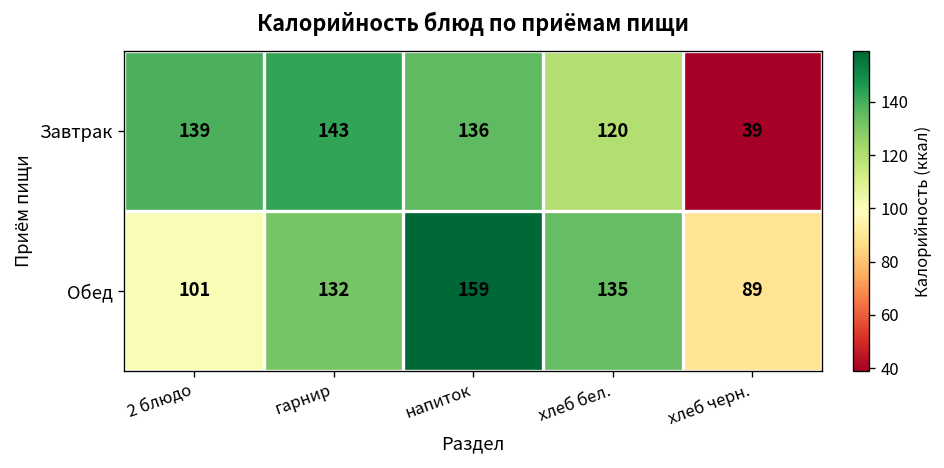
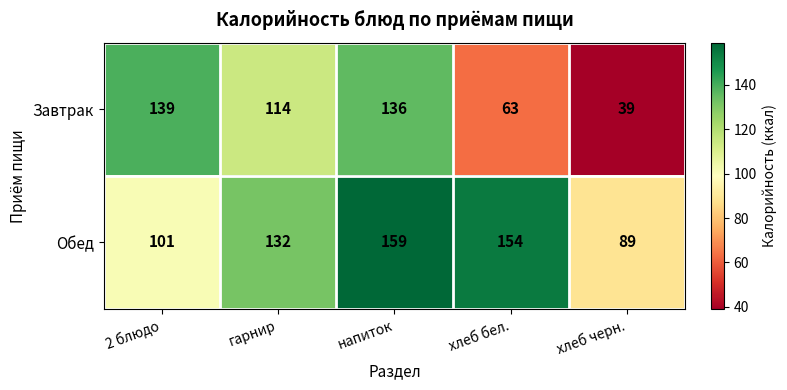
  {
    "Завтрак": {
      "2 блюдо": 139,
-     "гарнир": 143,
+     "гарнир": 114,
      "напиток": 136,
-     "хлеб бел.": 120,
+     "хлеб бел.": 63,
      "хлеб черн.": 39
    },
    "Обед": {
      "2 блюдо": 101,
      "гарнир": 132,
      "напиток": 159,
-     "хлеб бел.": 135,
+     "хлеб бел.": 154,
      "хлеб черн.": 89
    }
  }
